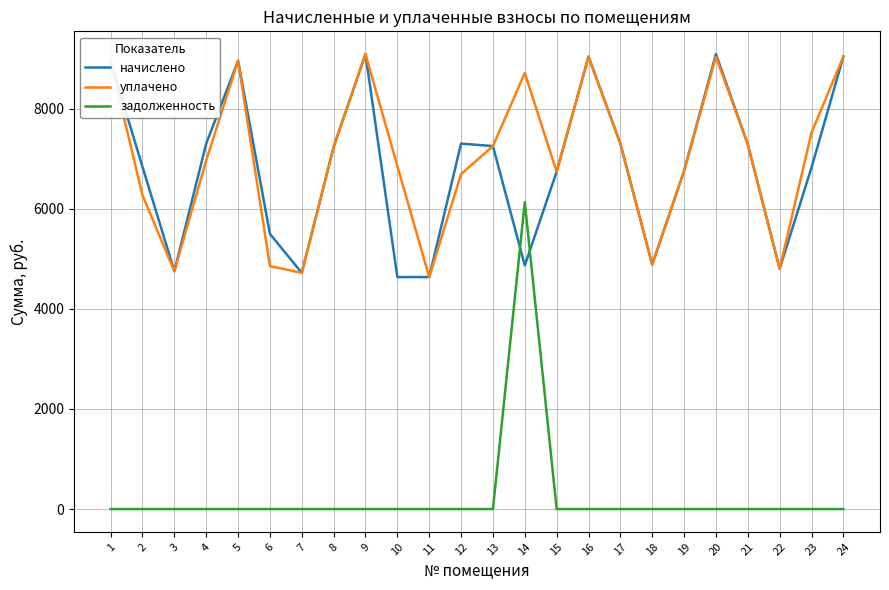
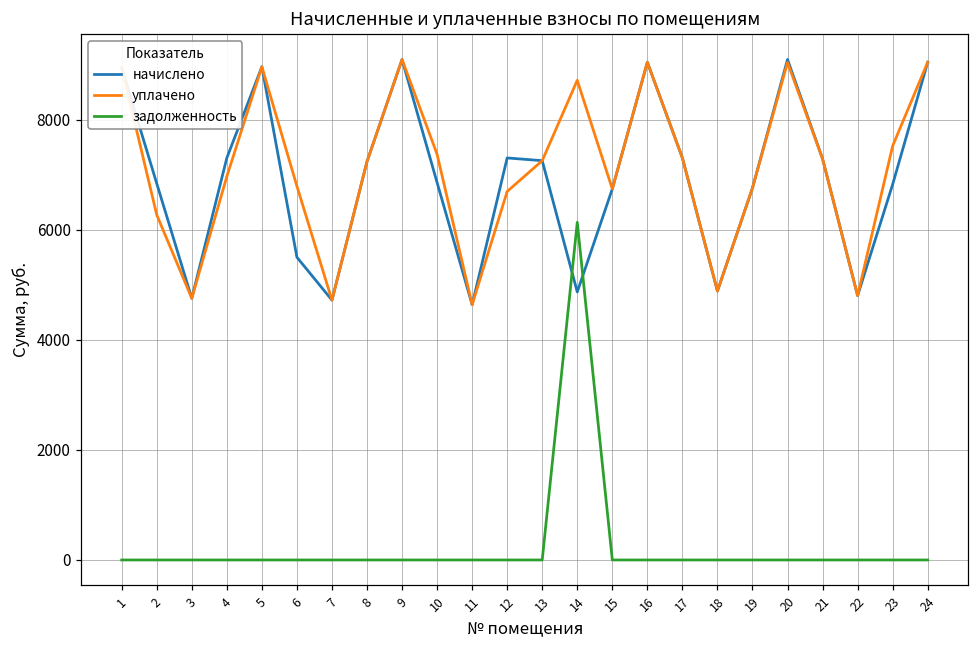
  {
    "начислено": {
      "2": 6800,
      "4": 7300,
      "6": 5500,
-     "10": 4600,
+     "10": 6900,
      "12": 7300,
      "14": 4900,
      "20": 9100,
      "23": 6800
    },
    "уплачено": {
      "2": 6300,
      "4": 7000,
-     "6": 4900,
-     "10": 6900,
+     "6": 6800,
+     "10": 7400,
      "12": 6700,
      "14": 8700,
      "20": 9000,
      "23": 7500
    },
    "задолженность": {
      "1": 0,
      "2": 0,
      "3": 0,
      "4": 0,
      "5": 0,
      "6": 0,
      "7": 0,
      "8": 0,
      "9": 0,
      "10": 0,
      "11": 0,
      "12": 0,
      "13": 0,
      "14": 6100,
      "15": 0,
      "16": 0,
      "17": 0,
      "18": 0,
      "19": 0,
      "20": 0,
      "21": 0,
      "22": 0,
      "23": 0,
      "24": 0
    }
  }
